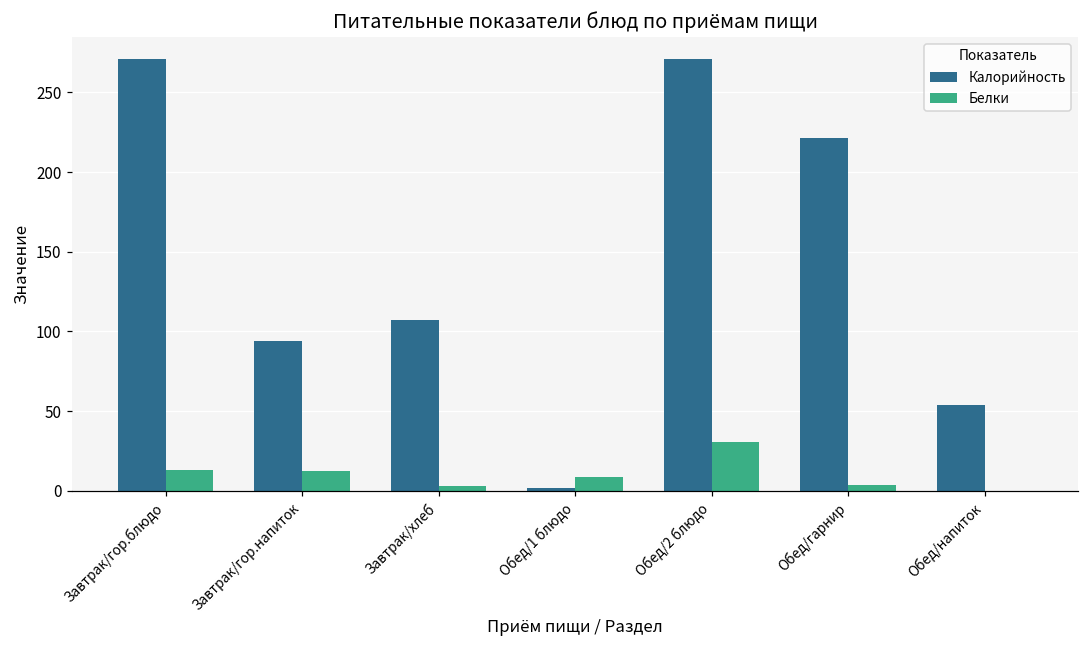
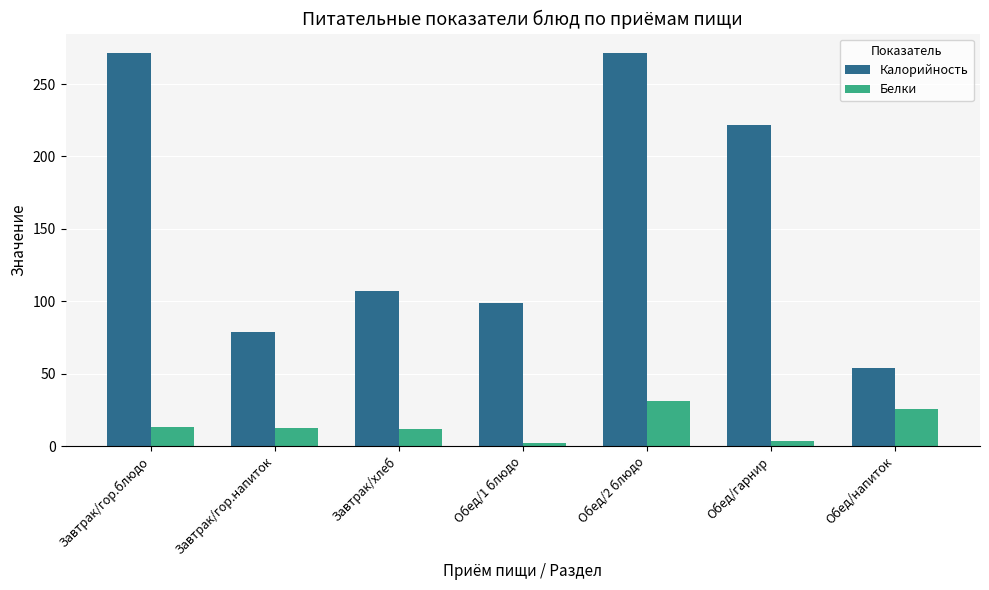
  {
    "Калорийность": {
      "Завтрак/гор.блюдо": 271,
-     "Завтрак/гор.напиток": 94,
+     "Завтрак/гор.напиток": 79,
      "Завтрак/хлеб": 107,
-     "Обед/1 блюдо": 2,
+     "Обед/1 блюдо": 99,
      "Обед/2 блюдо": 271,
      "Обед/гарнир": 222,
      "Обед/напиток": 54
    },
    "Белки": {
      "Завтрак/гор.блюдо": 13,
      "Завтрак/гор.напиток": 12,
-     "Завтрак/хлеб": 3,
-     "Обед/1 блюдо": 8,
+     "Завтрак/хлеб": 12,
+     "Обед/1 блюдо": 2,
      "Обед/2 блюдо": 31,
      "Обед/гарнир": 4,
-     "Обед/напиток": 0
+     "Обед/напиток": 26
    }
  }
